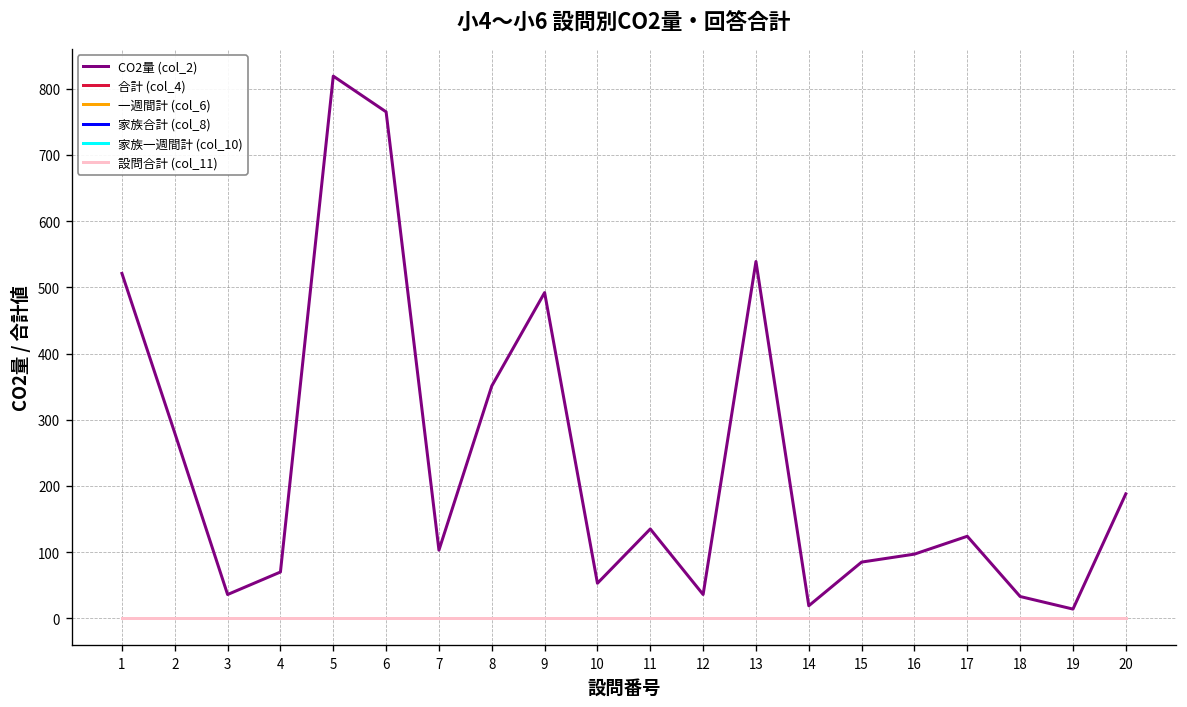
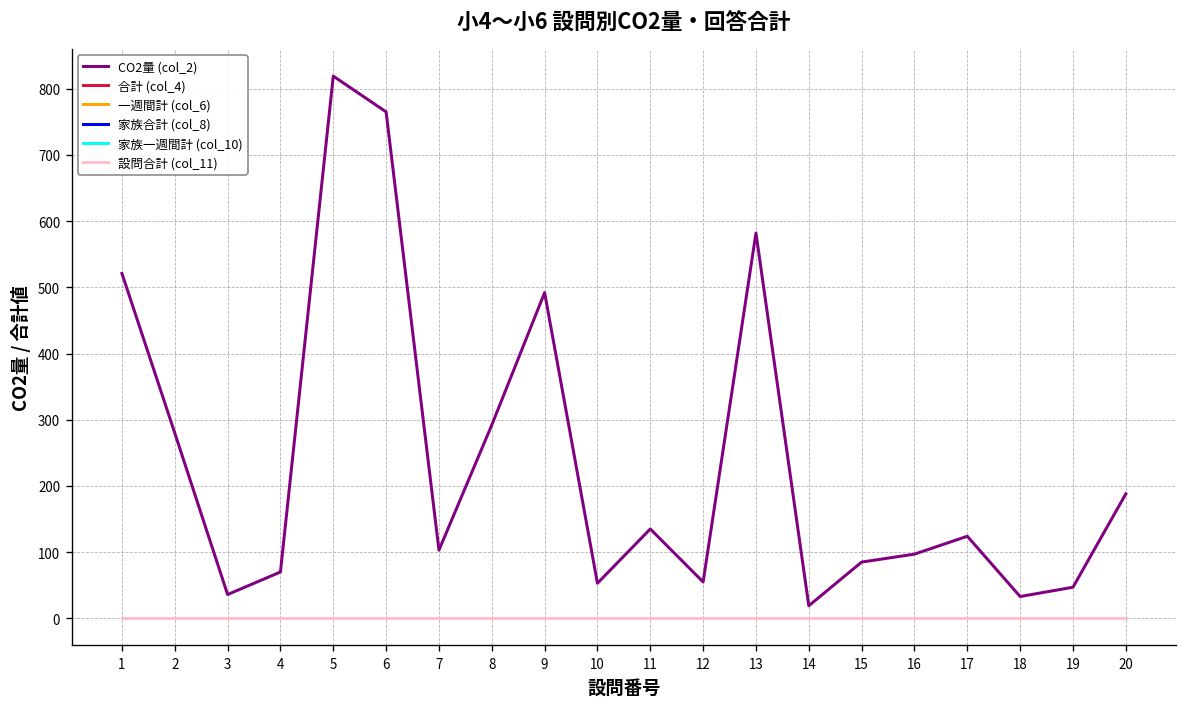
  {
    "CO2量 (col_2)": {
      "1": 520,
      "2": 280,
      "3": 40,
      "4": 70,
      "5": 820,
      "6": 770,
      "7": 100,
-     "8": 350,
+     "8": 290,
      "9": 490,
      "10": 50,
      "11": 140,
-     "12": 40,
-     "13": 540,
+     "12": 60,
+     "13": 580,
      "14": 20,
      "15": 90,
      "16": 100,
      "17": 120,
      "18": 30,
-     "19": 10,
+     "19": 50,
      "20": 190
    },
    "設問合計 (col_11)": {
      "1": 0,
      "2": 0,
      "3": 0,
      "4": 0,
      "5": 0,
      "6": 0,
      "7": 0,
      "8": 0,
      "9": 0,
      "10": 0,
      "11": 0,
      "12": 0,
      "13": 0,
      "14": 0,
      "15": 0,
      "16": 0,
      "17": 0,
      "18": 0,
      "19": 0,
      "20": 0
    }
  }
